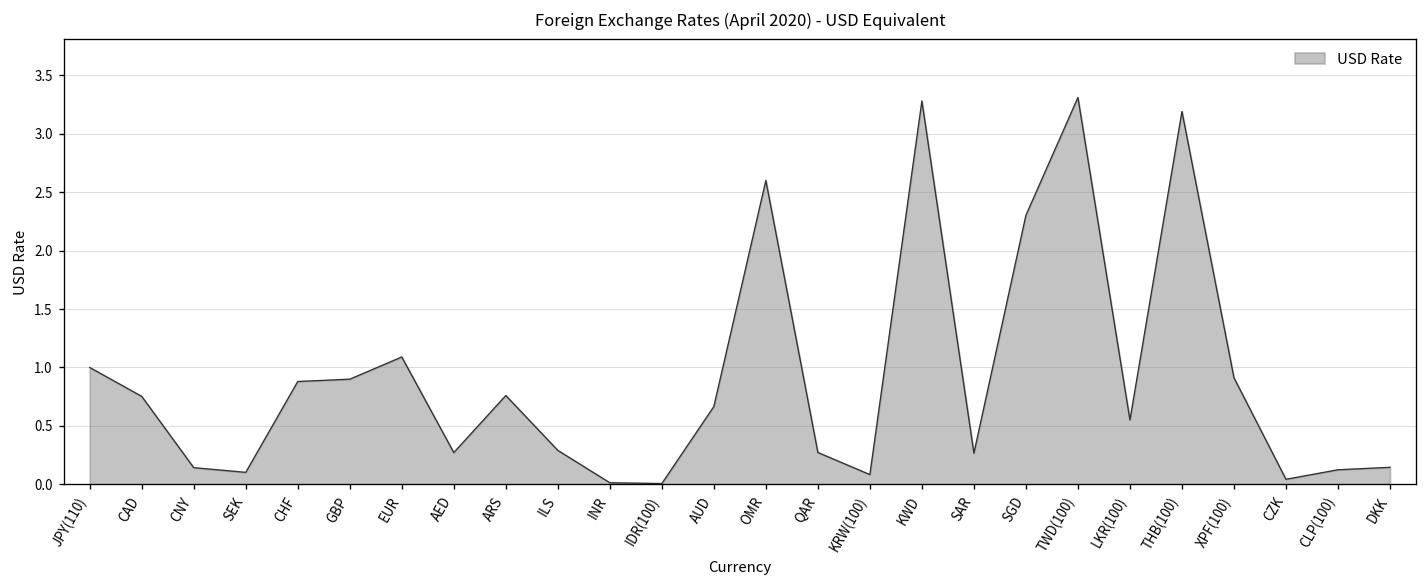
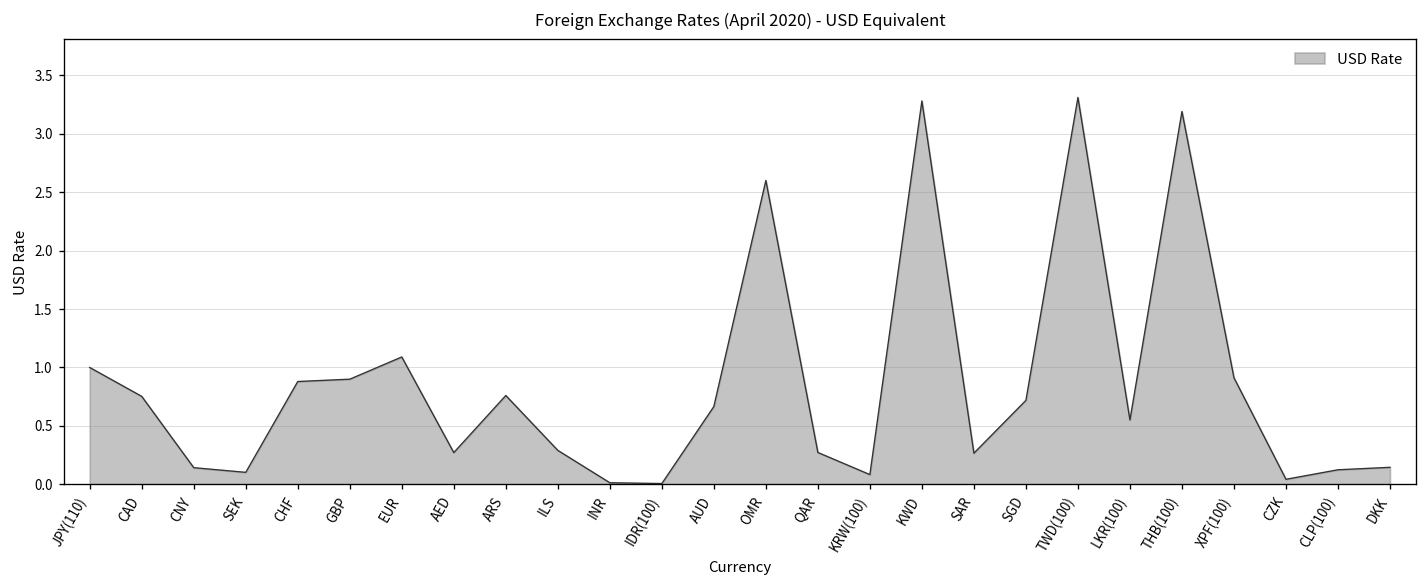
  {
    "JPY(110)": 1.0,
    "CAD": 0.8,
    "CNY": 0.1,
    "SEK": 0.1,
    "CHF": 0.9,
    "GBP": 0.9,
    "EUR": 1.1,
    "AED": 0.3,
    "ARS": 0.8,
    "ILS": 0.3,
    "INR": 0.0,
    "IDR(100)": 0.0,
    "AUD": 0.7,
    "OMR": 2.6,
    "QAR": 0.3,
    "KRW(100)": 0.1,
    "KWD": 3.3,
    "SAR": 0.3,
-   "SGD": 2.3,
+   "SGD": 0.7,
    "TWD(100)": 3.3,
    "LKR(100)": 0.6,
    "THB(100)": 3.2,
    "XPF(100)": 0.9,
    "CZK": 0.0,
    "CLP(100)": 0.1,
    "DKK": 0.1
  }
